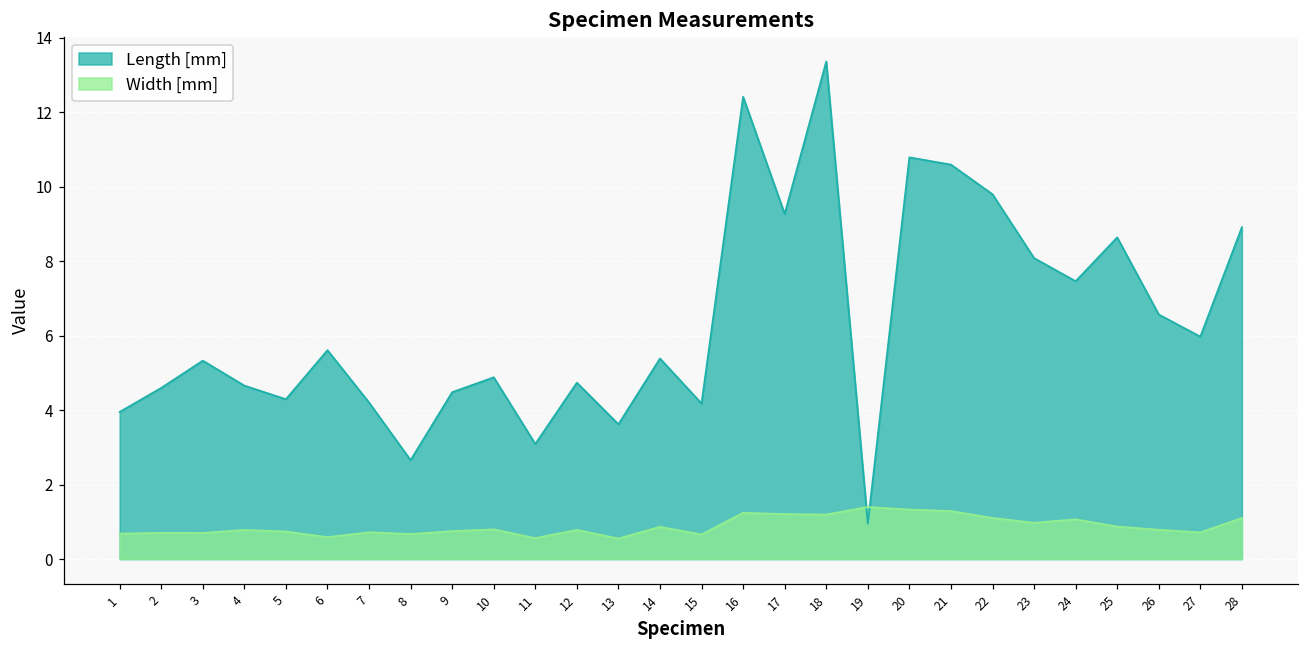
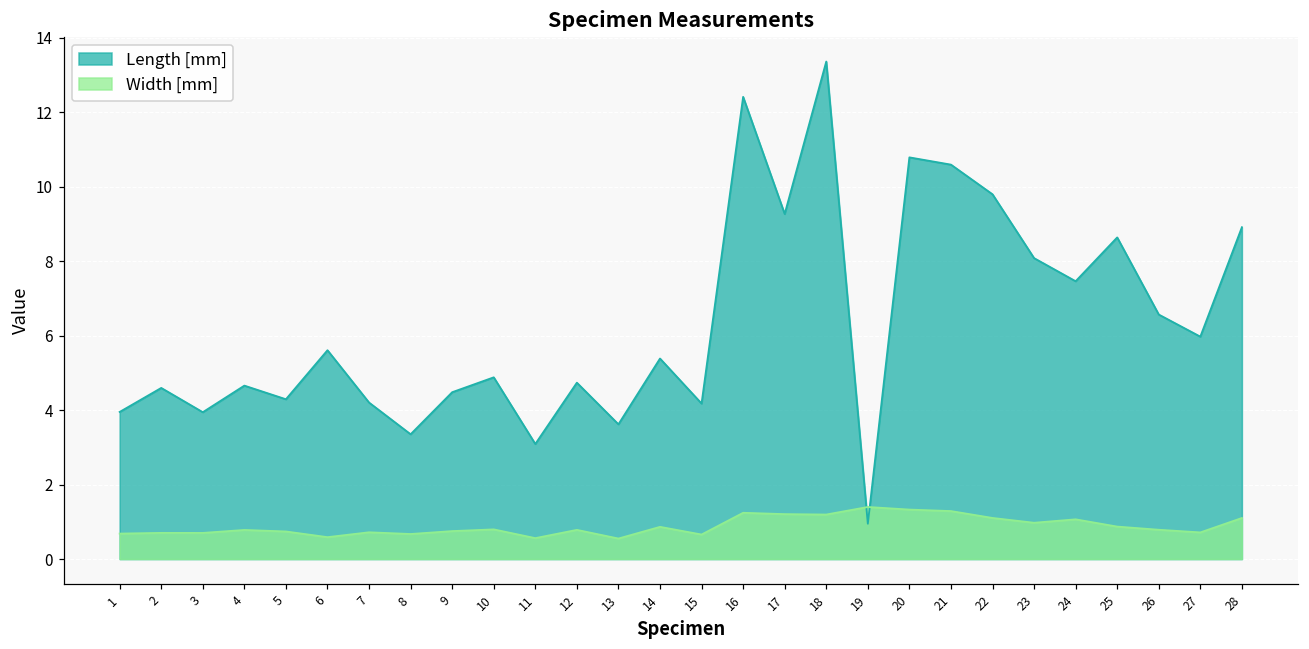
  {
    "Length [mm]": {
      "1": 4.0,
      "2": 4.6,
-     "3": 5.3,
+     "3": 3.9,
      "4": 4.7,
      "5": 4.3,
      "6": 5.6,
      "7": 4.2,
-     "8": 2.7,
+     "8": 3.4,
      "9": 4.5,
      "10": 4.9,
      "11": 3.1,
      "12": 4.7,
      "13": 3.6,
      "14": 5.4,
      "15": 4.2,
      "16": 12.4,
      "17": 9.3,
      "18": 13.4,
      "19": 0.9,
      "20": 10.8,
      "21": 10.6,
      "22": 9.8,
      "23": 8.1,
      "24": 7.5,
      "25": 8.6,
      "26": 6.6,
      "27": 6.0,
      "28": 8.9
    },
    "Width [mm]": {
      "1": 0.7,
      "2": 0.7,
      "3": 0.7,
      "4": 0.8,
      "5": 0.7,
      "6": 0.6,
      "7": 0.7,
      "8": 0.7,
      "9": 0.8,
      "10": 0.8,
      "11": 0.6,
      "12": 0.8,
      "13": 0.6,
      "14": 0.9,
      "15": 0.7,
      "16": 1.2,
      "17": 1.2,
      "18": 1.2,
      "19": 1.4,
      "20": 1.3,
      "21": 1.3,
      "22": 1.1,
      "23": 1.0,
      "24": 1.1,
      "25": 0.9,
      "26": 0.8,
      "27": 0.7,
      "28": 1.1
    }
  }
